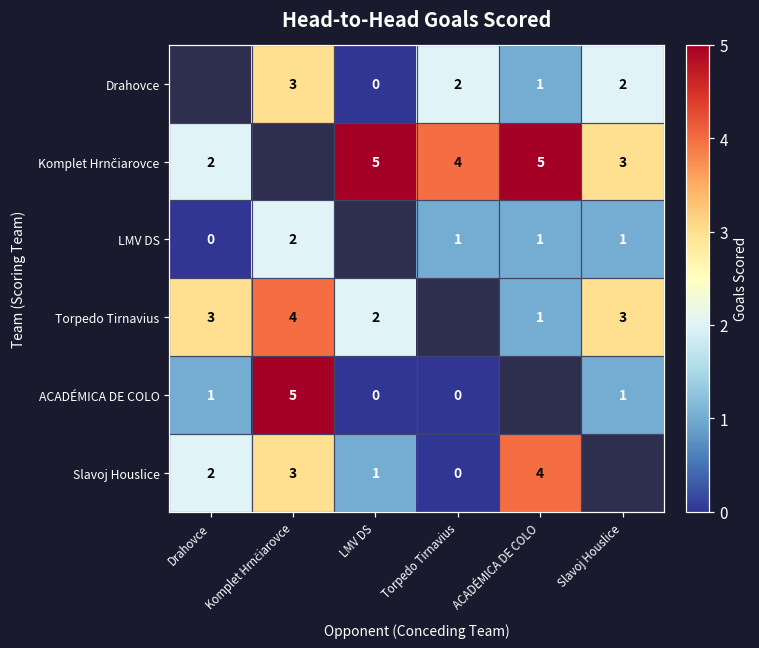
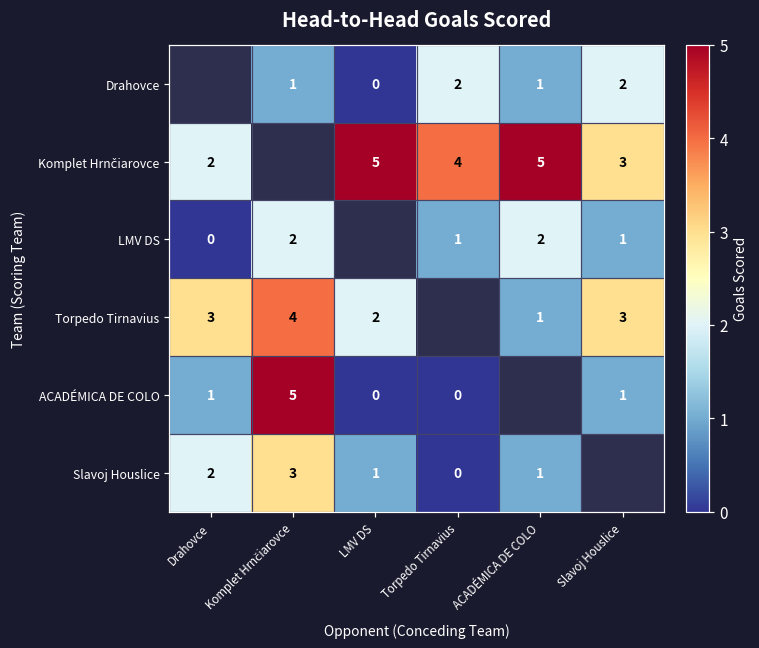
  {
    "Drahovce": {
-     "Komplet Hrnčiarovce": 3,
+     "Komplet Hrnčiarovce": 1,
      "LMV DS": 0,
      "Torpedo Tirnavius": 2,
      "ACADÉMICA DE COLO": 1,
      "Slavoj Houslice": 2
    },
    "Komplet Hrnčiarovce": {
      "Drahovce": 2,
      "LMV DS": 5,
      "Torpedo Tirnavius": 4,
      "ACADÉMICA DE COLO": 5,
      "Slavoj Houslice": 3
    },
    "LMV DS": {
      "Drahovce": 0,
      "Komplet Hrnčiarovce": 2,
      "Torpedo Tirnavius": 1,
-     "ACADÉMICA DE COLO": 1,
+     "ACADÉMICA DE COLO": 2,
      "Slavoj Houslice": 1
    },
    "Torpedo Tirnavius": {
      "Drahovce": 3,
      "Komplet Hrnčiarovce": 4,
      "LMV DS": 2,
      "ACADÉMICA DE COLO": 1,
      "Slavoj Houslice": 3
    },
    "ACADÉMICA DE COLO": {
      "Drahovce": 1,
      "Komplet Hrnčiarovce": 5,
      "LMV DS": 0,
      "Torpedo Tirnavius": 0,
      "Slavoj Houslice": 1
    },
    "Slavoj Houslice": {
      "Drahovce": 2,
      "Komplet Hrnčiarovce": 3,
      "LMV DS": 1,
      "Torpedo Tirnavius": 0,
-     "ACADÉMICA DE COLO": 4
+     "ACADÉMICA DE COLO": 1
    }
  }
